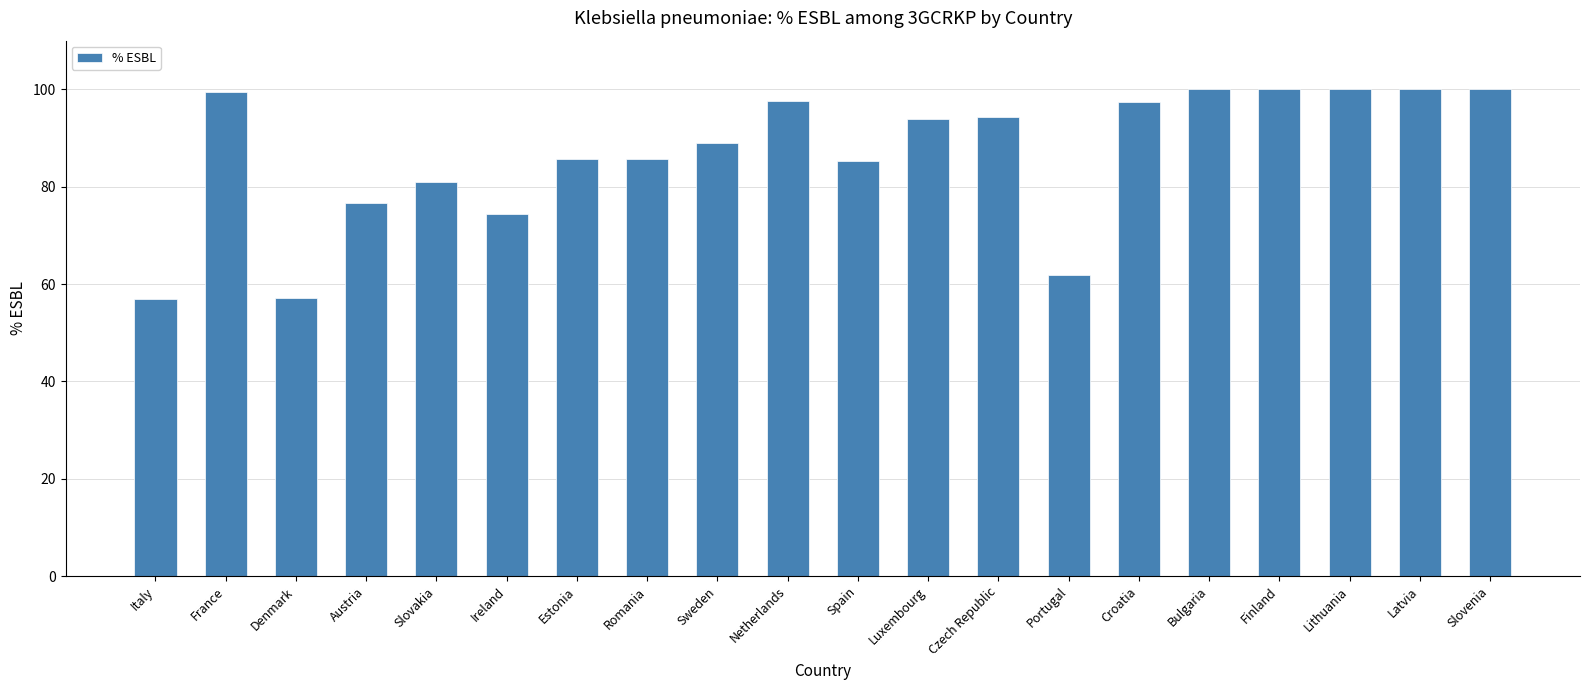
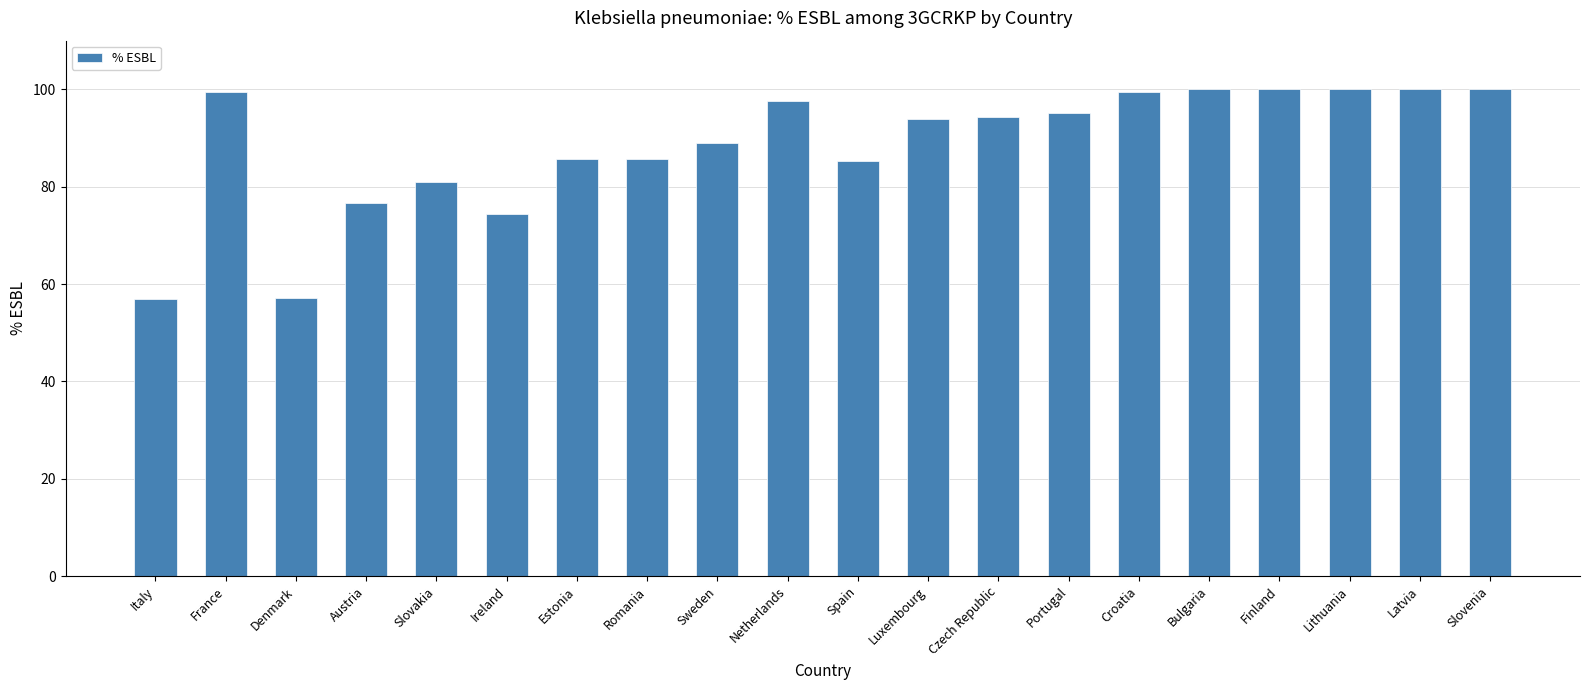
  {
    "Italy": 57,
    "France": 100,
    "Denmark": 57,
    "Austria": 77,
    "Slovakia": 81,
    "Ireland": 74,
    "Estonia": 86,
    "Romania": 86,
    "Sweden": 89,
    "Netherlands": 98,
    "Spain": 85,
    "Luxembourg": 94,
    "Czech Republic": 94,
-   "Portugal": 62,
-   "Croatia": 97,
+   "Portugal": 95,
+   "Croatia": 99,
    "Bulgaria": 100,
    "Finland": 100,
    "Lithuania": 100,
    "Latvia": 100,
    "Slovenia": 100
  }
